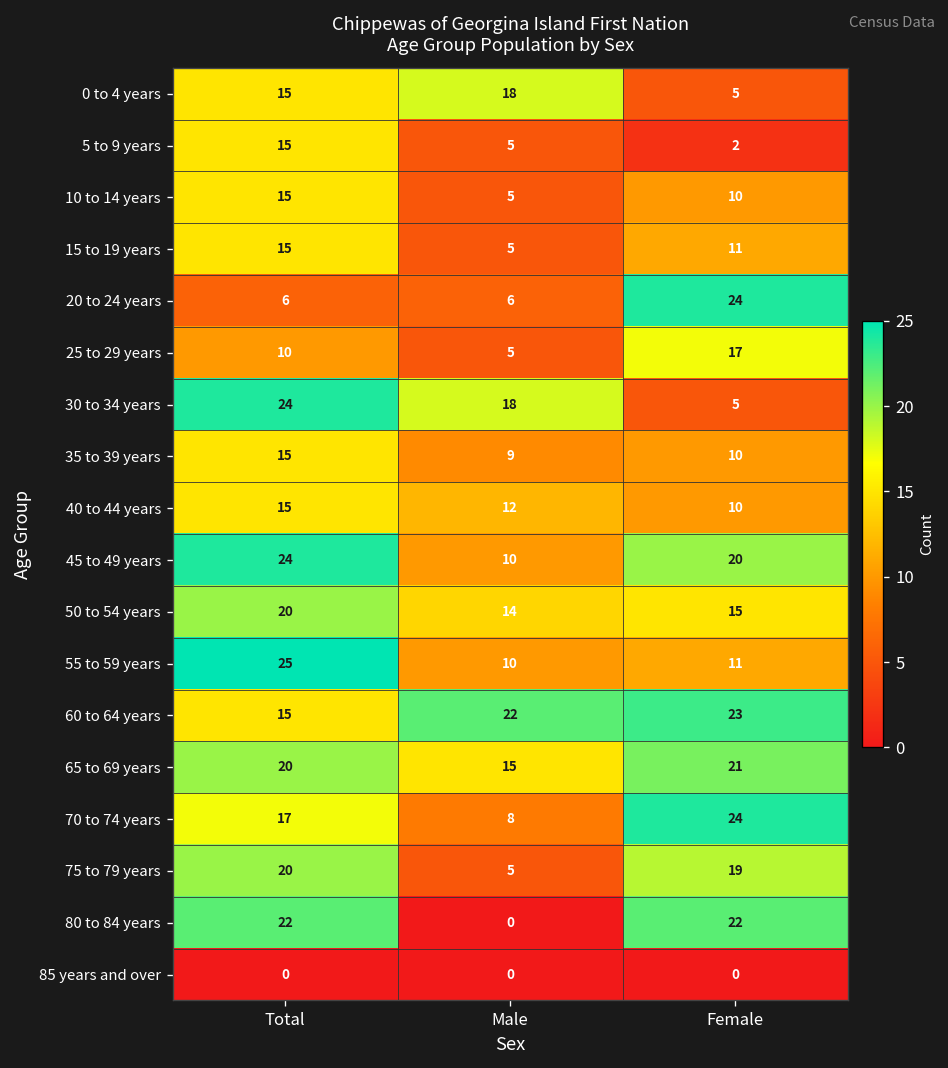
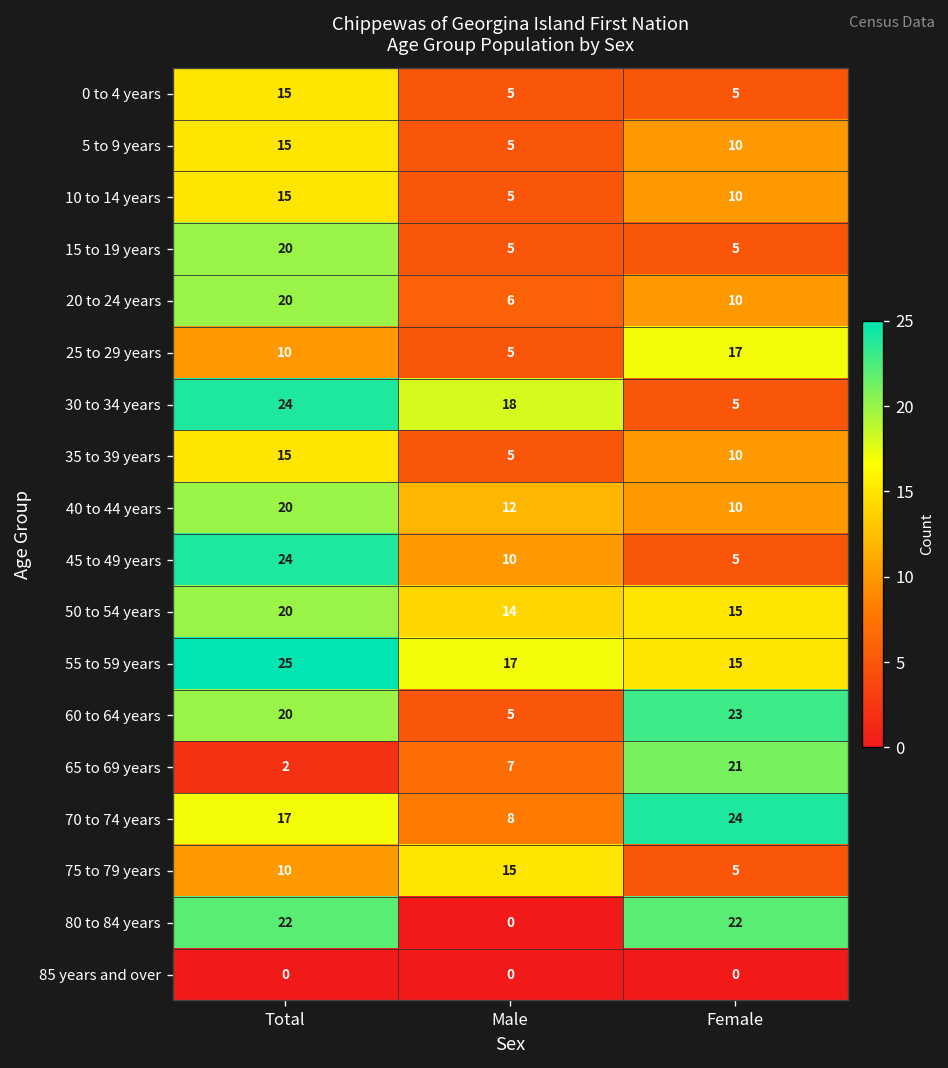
  {
    "0 to 4 years": {
      "Total": 15,
-     "Male": 18,
+     "Male": 5,
      "Female": 5
    },
    "5 to 9 years": {
      "Total": 15,
      "Male": 5,
-     "Female": 2
+     "Female": 10
    },
    "10 to 14 years": {
      "Total": 15,
      "Male": 5,
      "Female": 10
    },
    "15 to 19 years": {
-     "Total": 15,
+     "Total": 20,
      "Male": 5,
-     "Female": 11
+     "Female": 5
    },
    "20 to 24 years": {
-     "Total": 6,
+     "Total": 20,
      "Male": 6,
-     "Female": 24
+     "Female": 10
    },
    "25 to 29 years": {
      "Total": 10,
      "Male": 5,
      "Female": 17
    },
    "30 to 34 years": {
      "Total": 24,
      "Male": 18,
      "Female": 5
    },
    "35 to 39 years": {
      "Total": 15,
-     "Male": 9,
+     "Male": 5,
      "Female": 10
    },
    "40 to 44 years": {
-     "Total": 15,
+     "Total": 20,
      "Male": 12,
      "Female": 10
    },
    "45 to 49 years": {
      "Total": 24,
      "Male": 10,
-     "Female": 20
+     "Female": 5
    },
    "50 to 54 years": {
      "Total": 20,
      "Male": 14,
      "Female": 15
    },
    "55 to 59 years": {
      "Total": 25,
-     "Male": 10,
-     "Female": 11
+     "Male": 17,
+     "Female": 15
    },
    "60 to 64 years": {
-     "Total": 15,
-     "Male": 22,
+     "Total": 20,
+     "Male": 5,
      "Female": 23
    },
    "65 to 69 years": {
-     "Total": 20,
-     "Male": 15,
+     "Total": 2,
+     "Male": 7,
      "Female": 21
    },
    "70 to 74 years": {
      "Total": 17,
      "Male": 8,
      "Female": 24
    },
    "75 to 79 years": {
-     "Total": 20,
-     "Male": 5,
-     "Female": 19
+     "Total": 10,
+     "Male": 15,
+     "Female": 5
    },
    "80 to 84 years": {
      "Total": 22,
      "Male": 0,
      "Female": 22
    },
    "85 years and over": {
      "Total": 0,
      "Male": 0,
      "Female": 0
    }
  }
